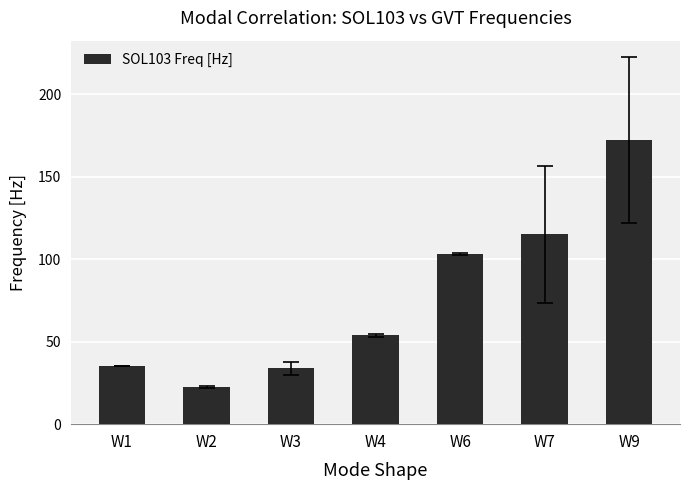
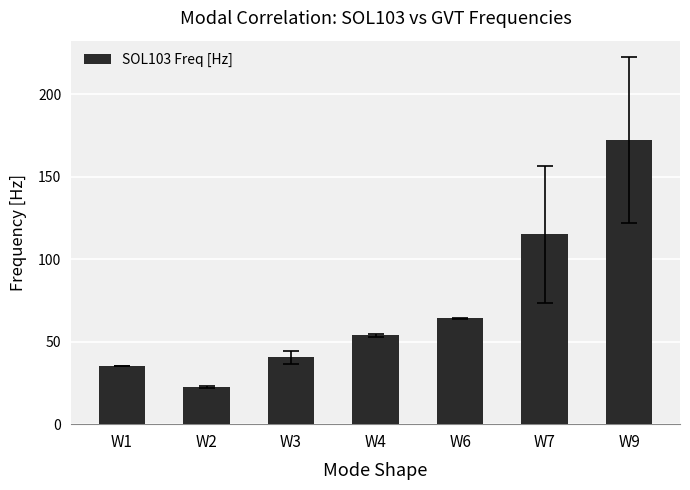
  {
    "SOL103 Freq [Hz]": {
      "W1": 35,
      "W2": 23,
-     "W3": 34,
+     "W3": 41,
      "W4": 54,
-     "W6": 103,
+     "W6": 64,
      "W7": 115,
      "W9": 172
    }
  }
